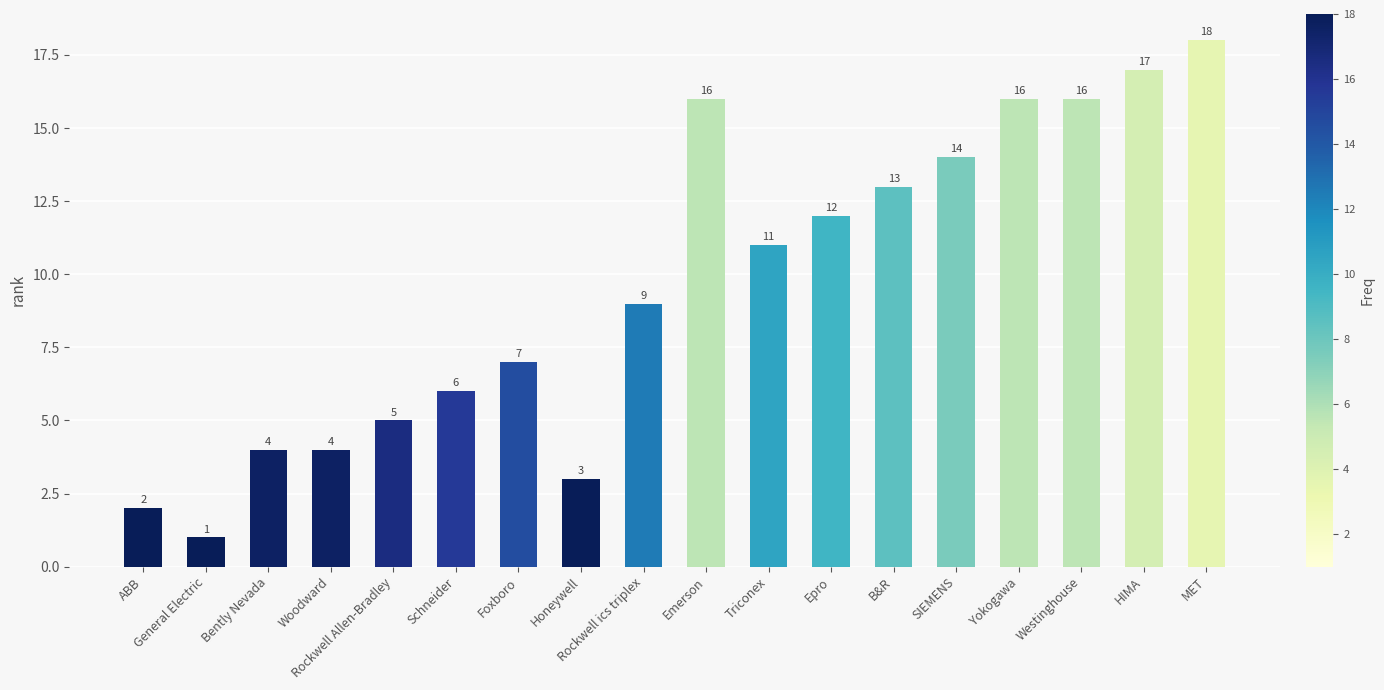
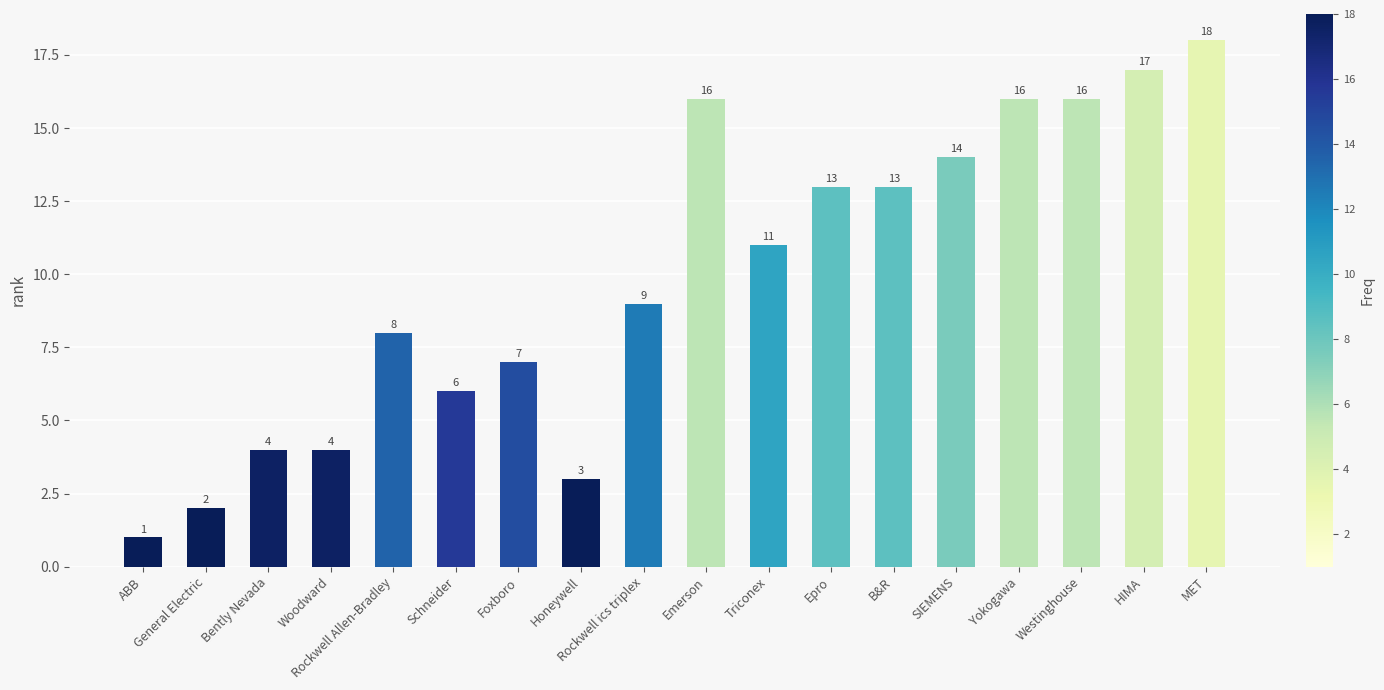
  {
-   "ABB": 2,
-   "General Electric": 1,
+   "ABB": 1,
+   "General Electric": 2,
    "Bently Nevada": 4,
    "Woodward": 4,
-   "Rockwell Allen-Bradley": 5,
+   "Rockwell Allen-Bradley": 8,
    "Schneider": 6,
    "Foxboro": 7,
    "Honeywell": 3,
    "Rockwell ics triplex": 9,
    "Emerson": 16,
    "Triconex": 11,
-   "Epro": 12,
+   "Epro": 13,
    "B&R": 13,
    "SIEMENS": 14,
    "Yokogawa": 16,
    "Westinghouse": 16,
    "HIMA": 17,
    "MET": 18
  }
